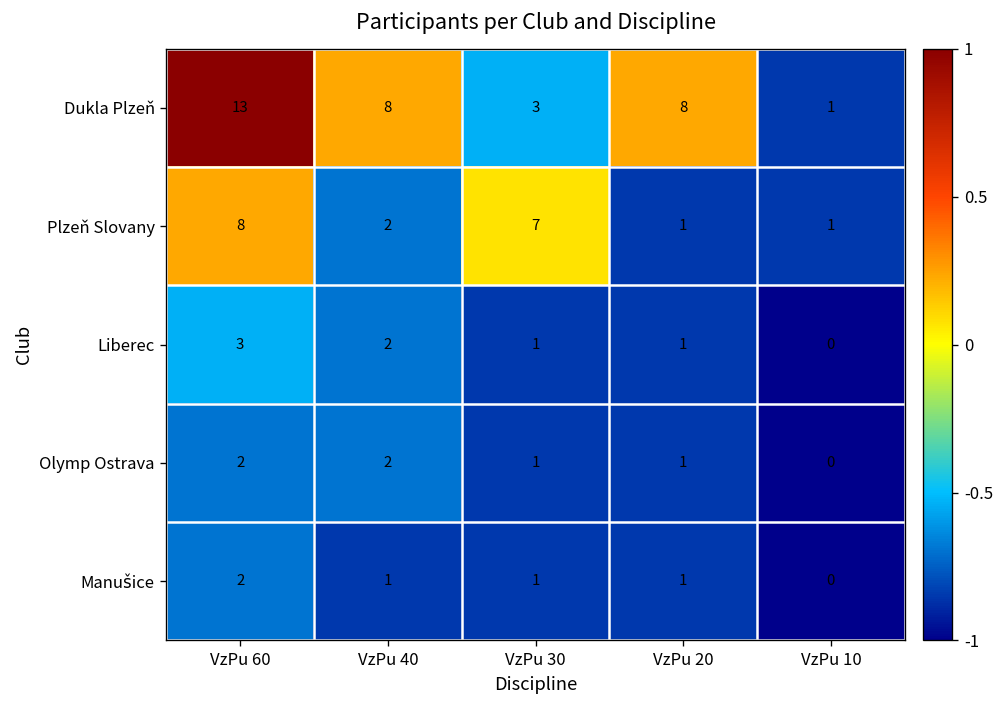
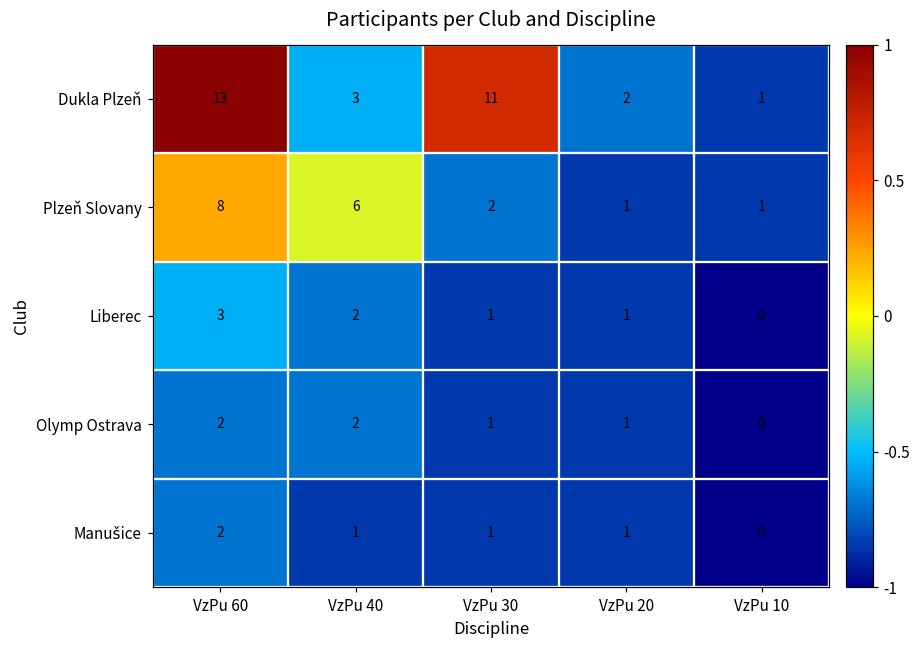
  {
    "Dukla Plzeň": {
      "VzPu 60": 13,
-     "VzPu 40": 8,
-     "VzPu 30": 3,
-     "VzPu 20": 8,
+     "VzPu 40": 3,
+     "VzPu 30": 11,
+     "VzPu 20": 2,
      "VzPu 10": 1
    },
    "Plzeň Slovany": {
      "VzPu 60": 8,
-     "VzPu 40": 2,
-     "VzPu 30": 7,
+     "VzPu 40": 6,
+     "VzPu 30": 2,
      "VzPu 20": 1,
      "VzPu 10": 1
    },
    "Liberec": {
      "VzPu 60": 3,
      "VzPu 40": 2,
      "VzPu 30": 1,
      "VzPu 20": 1,
      "VzPu 10": 0
    },
    "Olymp Ostrava": {
      "VzPu 60": 2,
      "VzPu 40": 2,
      "VzPu 30": 1,
      "VzPu 20": 1,
      "VzPu 10": 0
    },
    "Manušice": {
      "VzPu 60": 2,
      "VzPu 40": 1,
      "VzPu 30": 1,
      "VzPu 20": 1,
      "VzPu 10": 0
    }
  }
